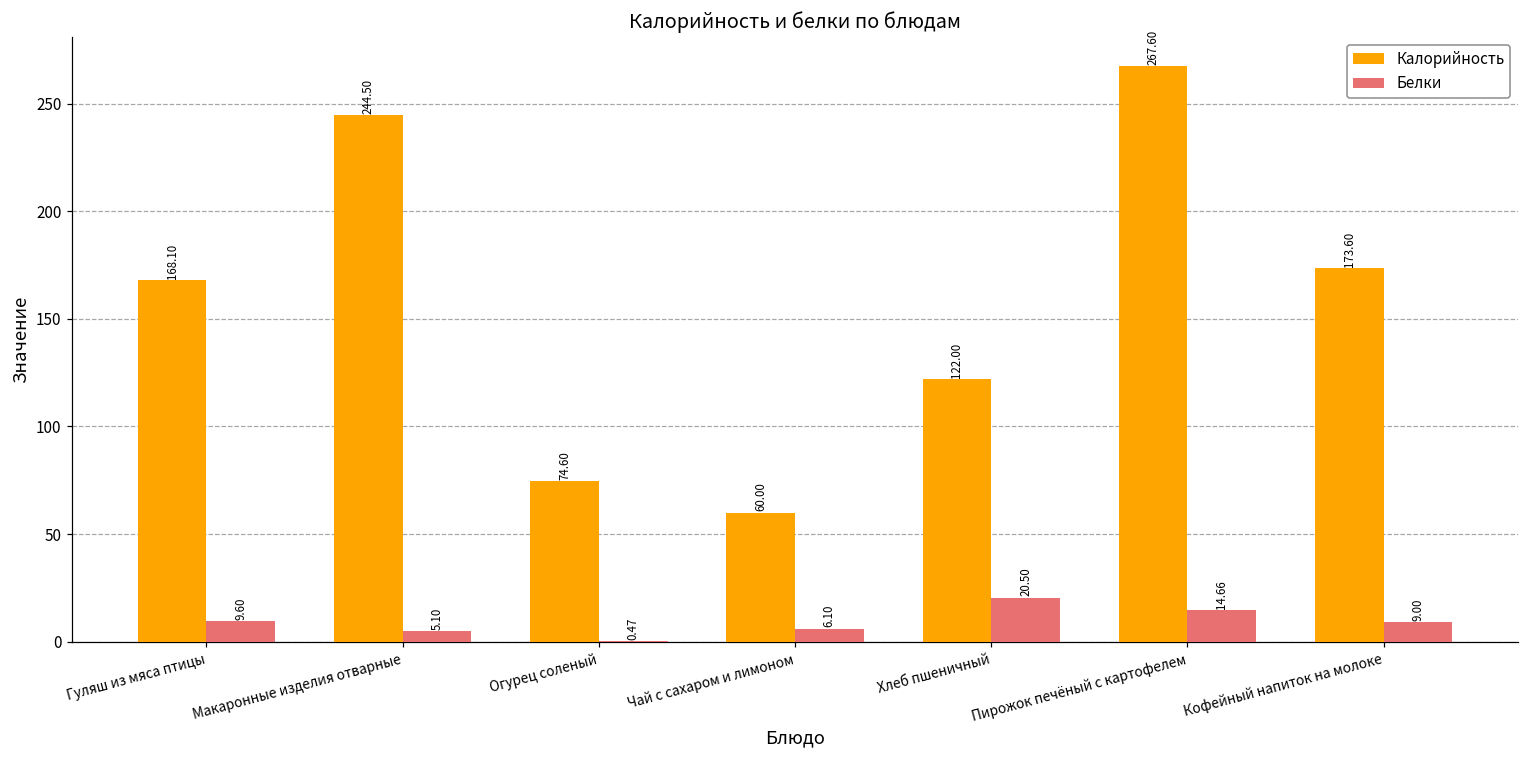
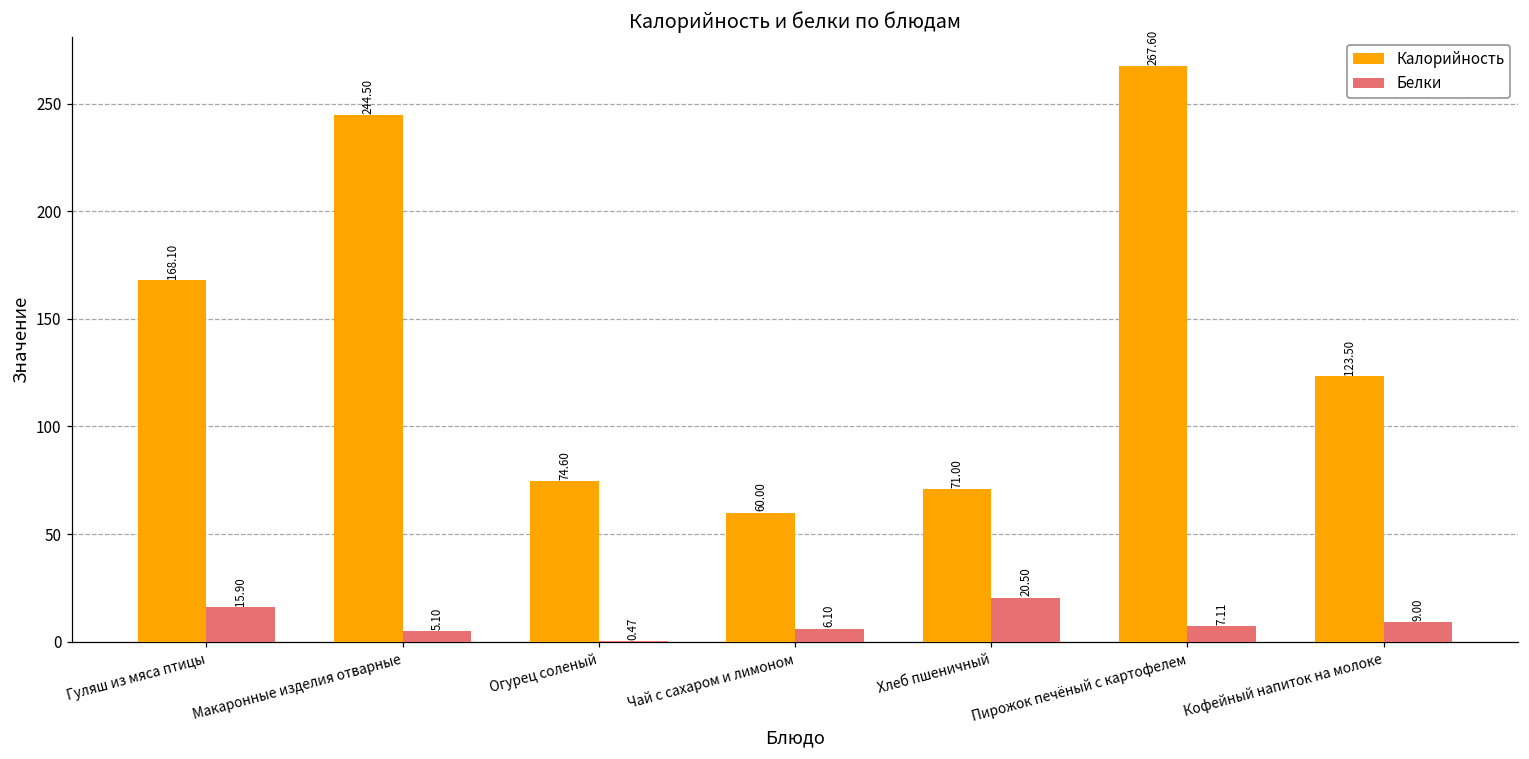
  {
    "Калорийность": {
      "Гуляш из мяса птицы": 168.10,
      "Макаронные изделия отварные": 244.50,
      "Огурец соленый": 74.60,
      "Чай с сахаром и лимоном": 60.00,
-     "Хлеб пшеничный": 122.00,
+     "Хлеб пшеничный": 71.00,
      "Пирожок печёный с картофелем": 267.60,
-     "Кофейный напиток на молоке": 173.60
+     "Кофейный напиток на молоке": 123.50
    },
    "Белки": {
-     "Гуляш из мяса птицы": 9.60,
+     "Гуляш из мяса птицы": 15.90,
      "Макаронные изделия отварные": 5.10,
      "Огурец соленый": 0.47,
      "Чай с сахаром и лимоном": 6.10,
      "Хлеб пшеничный": 20.50,
-     "Пирожок печёный с картофелем": 14.66,
+     "Пирожок печёный с картофелем": 7.11,
      "Кофейный напиток на молоке": 9.00
    }
  }
